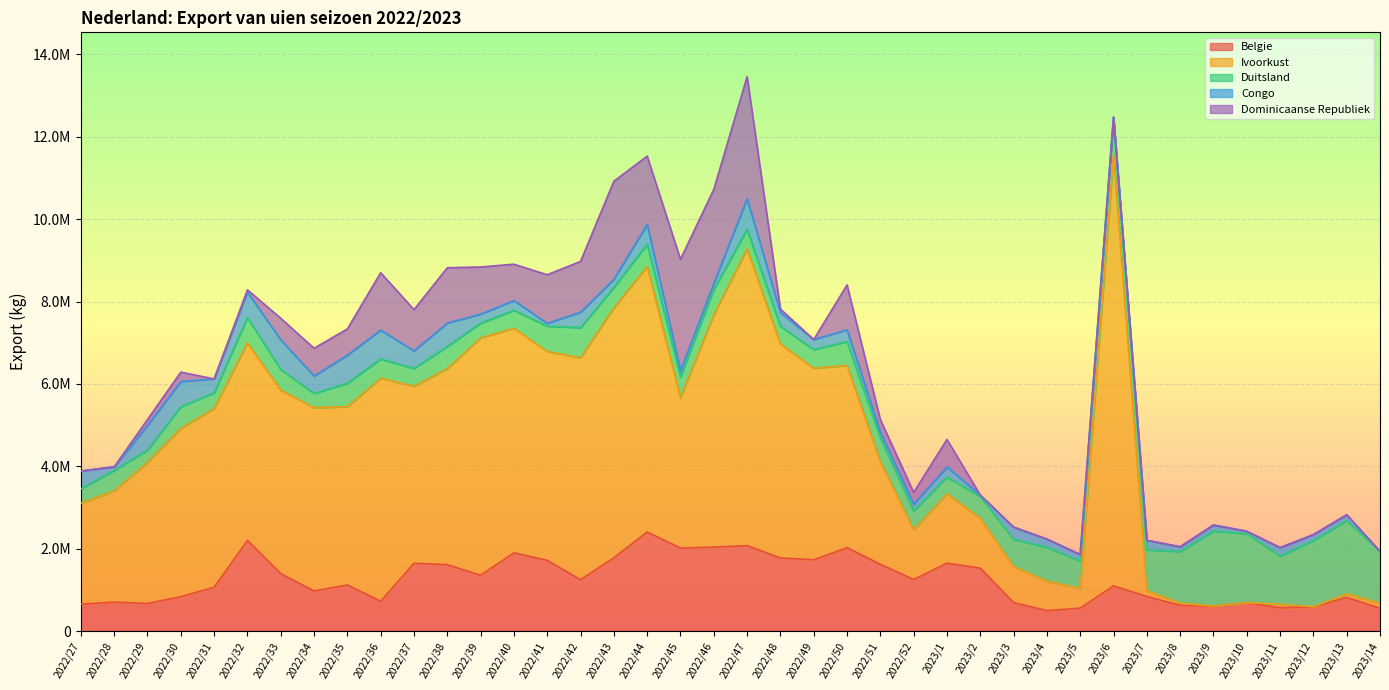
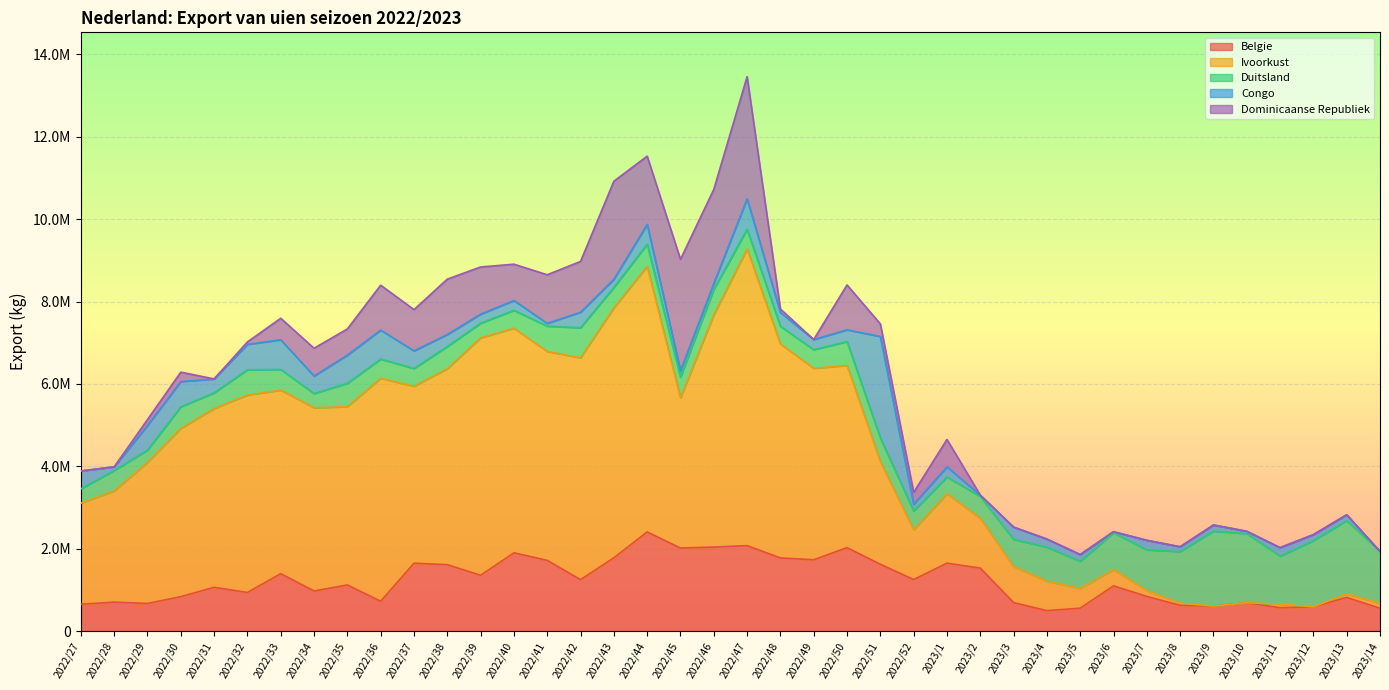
  {
    "Belgie": {
      "2022/27": 700000,
      "2022/28": 700000,
      "2022/29": 700000,
      "2022/30": 800000,
      "2022/31": 1100000,
-     "2022/32": 2200000,
+     "2022/32": 900000,
      "2022/33": 1400000,
      "2022/34": 1000000,
      "2022/35": 1100000,
      "2022/36": 700000,
      "2022/37": 1600000,
      "2022/38": 1600000,
      "2022/39": 1400000,
      "2022/40": 1900000,
      "2022/41": 1700000,
      "2022/42": 1200000,
      "2022/43": 1800000,
      "2022/44": 2400000,
      "2022/45": 2000000,
      "2022/46": 2000000,
      "2022/47": 2100000,
      "2022/48": 1800000,
      "2022/49": 1700000,
      "2022/50": 2000000,
      "2022/51": 1600000,
      "2022/52": 1300000,
      "2023/1": 1600000,
      "2023/2": 1500000,
      "2023/3": 700000,
      "2023/4": 500000,
      "2023/5": 600000,
      "2023/6": 1100000,
      "2023/7": 800000,
      "2023/11": 600000,
      "2023/13": 800000,
      "2023/14": 600000
    },
    "Ivoorkust": {
      "2022/27": 2500000,
      "2022/28": 2700000,
      "2022/29": 3400000,
      "2022/30": 4100000,
      "2022/31": 4300000,
      "2022/32": 4800000,
      "2022/33": 4500000,
      "2022/34": 4500000,
      "2022/35": 4300000,
      "2022/36": 5400000,
      "2022/37": 4300000,
      "2022/38": 4800000,
      "2022/39": 5800000,
      "2022/40": 5500000,
      "2022/41": 5100000,
      "2022/42": 5400000,
      "2022/43": 6100000,
      "2022/44": 6400000,
      "2022/45": 3600000,
      "2022/46": 5600000,
      "2022/47": 7200000,
      "2022/48": 5200000,
      "2022/49": 4600000,
      "2022/50": 4400000,
      "2022/51": 2500000,
      "2022/52": 1200000,
      "2023/1": 1700000,
      "2023/2": 1200000,
      "2023/3": 900000,
      "2023/4": 700000,
      "2023/5": 500000,
-     "2023/6": 10500000,
+     "2023/6": 400000,
      "2023/7": 100000,
      "2023/11": 100000,
      "2023/13": 100000,
      "2023/14": 100000
    },
    "Duitsland": {
      "2022/27": 300000,
      "2022/28": 500000,
      "2022/29": 300000,
      "2022/30": 500000,
      "2022/31": 400000,
      "2022/32": 600000,
      "2022/33": 500000,
      "2022/34": 300000,
      "2022/35": 600000,
      "2022/36": 500000,
      "2022/37": 400000,
      "2022/38": 500000,
      "2022/39": 400000,
      "2022/40": 400000,
      "2022/41": 600000,
      "2022/42": 700000,
      "2022/43": 500000,
      "2022/44": 500000,
      "2022/45": 500000,
      "2022/46": 600000,
      "2022/47": 500000,
      "2022/48": 400000,
      "2022/49": 500000,
      "2022/50": 600000,
      "2022/51": 600000,
      "2022/52": 500000,
      "2023/1": 400000,
      "2023/3": 700000,
      "2023/4": 800000,
      "2023/5": 700000,
      "2023/7": 1000000,
      "2023/8": 1300000,
      "2023/9": 1800000,
      "2023/11": 1200000,
      "2023/12": 1600000,
      "2023/13": 1800000
    },
    "Congo": {
      "2022/29": 600000,
      "2022/30": 600000,
      "2022/33": 700000,
      "2022/34": 400000,
      "2022/35": 700000,
      "2022/36": 700000,
      "2022/37": 400000,
-     "2022/38": 600000,
+     "2022/38": 300000,
      "2022/39": 200000,
      "2022/40": 200000,
      "2022/41": 100000,
      "2022/42": 400000,
      "2022/43": 200000,
      "2022/44": 500000,
      "2022/45": 200000,
      "2022/46": 100000,
      "2022/47": 700000,
      "2022/48": 300000,
      "2022/50": 300000,
-     "2022/51": 100000,
+     "2022/51": 2500000,
      "2022/52": 200000,
      "2023/1": 200000
    },
    "Dominicaanse Republiek": {
      "2022/29": 100000,
      "2022/30": 200000,
      "2022/33": 500000,
      "2022/34": 700000,
      "2022/35": 600000,
-     "2022/36": 1400000,
+     "2022/36": 1100000,
      "2022/37": 1000000,
      "2022/38": 1300000,
      "2022/39": 1100000,
      "2022/40": 900000,
      "2022/41": 1200000,
      "2022/42": 1200000,
      "2022/43": 2400000,
      "2022/44": 1700000,
      "2022/45": 2700000,
      "2022/46": 2300000,
      "2022/47": 3000000,
      "2022/48": 100000,
      "2022/50": 1100000,
      "2022/51": 300000,
      "2022/52": 300000,
      "2023/1": 700000
    }
  }
